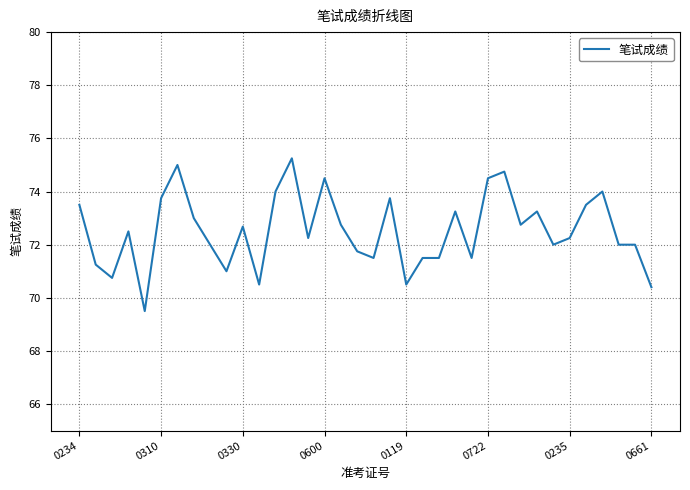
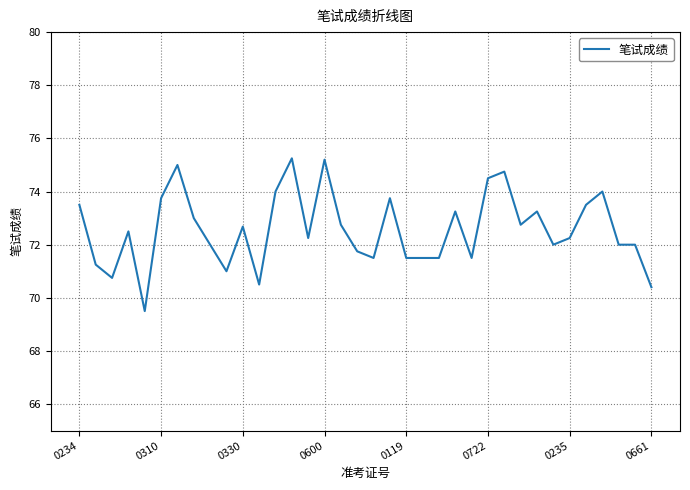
  {
    "0234": 73.5,
    "0310": 73.8,
    "0330": 72.7,
-   "0600": 74.5,
-   "0119": 70.5,
+   "0600": 75.2,
+   "0119": 71.5,
    "0722": 74.5,
    "0235": 72.3,
    "0661": 70.4
  }
